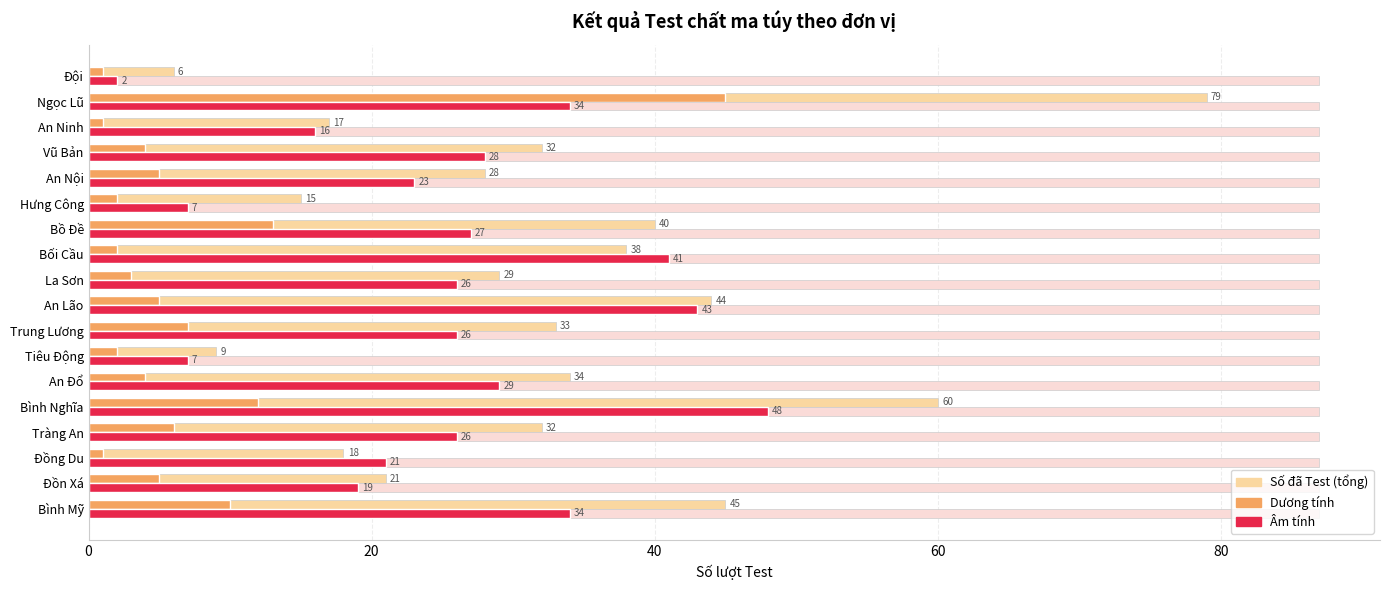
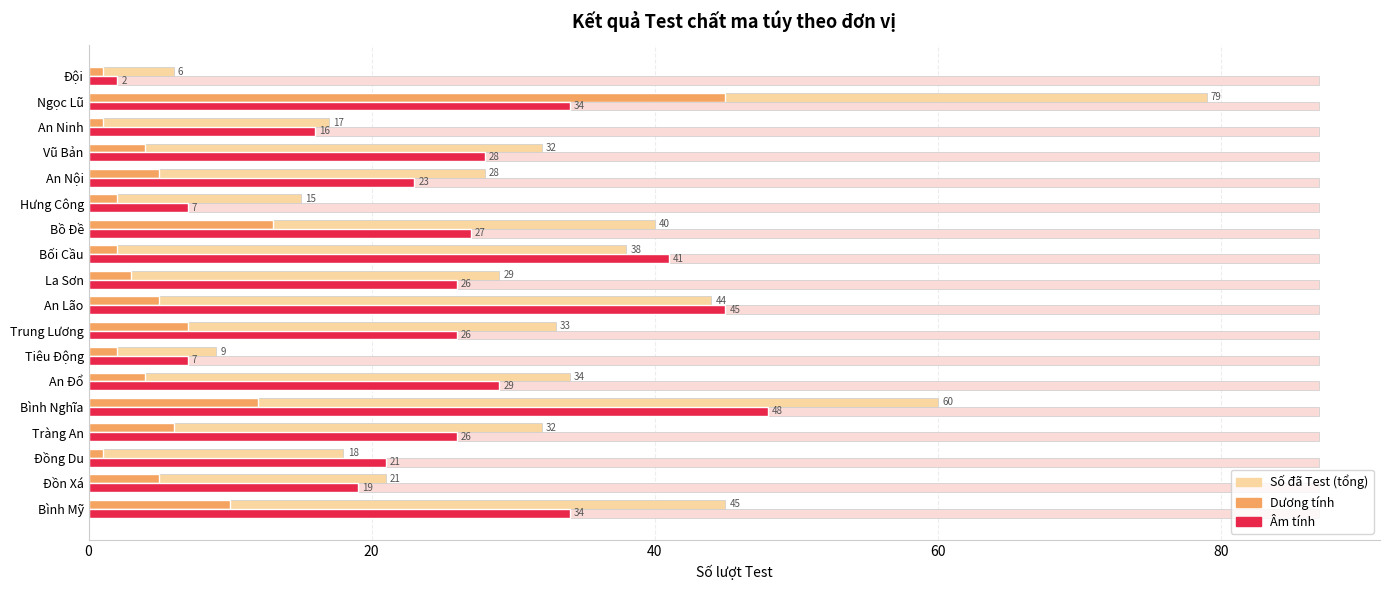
  {
    "Âm tính": {
-     "An Lão": 43
+     "An Lão": 45
    }
  }
